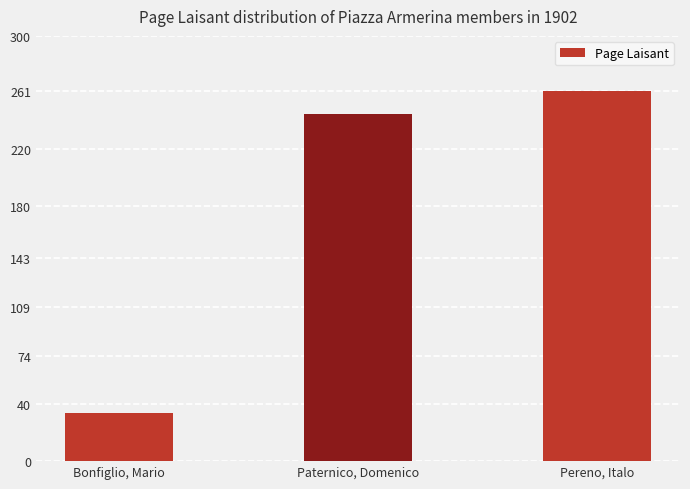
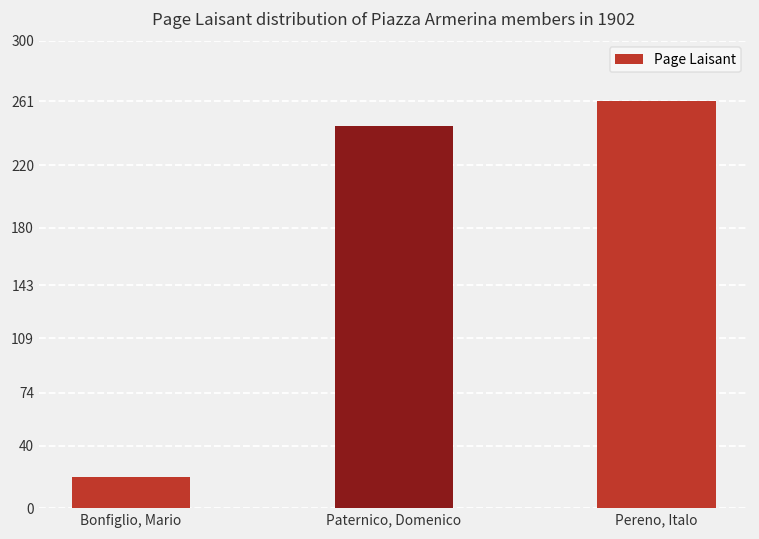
  {
-   "Bonfiglio, Mario": 34,
+   "Bonfiglio, Mario": 20,
    "Paternico, Domenico": 245,
    "Pereno, Italo": 261
  }
